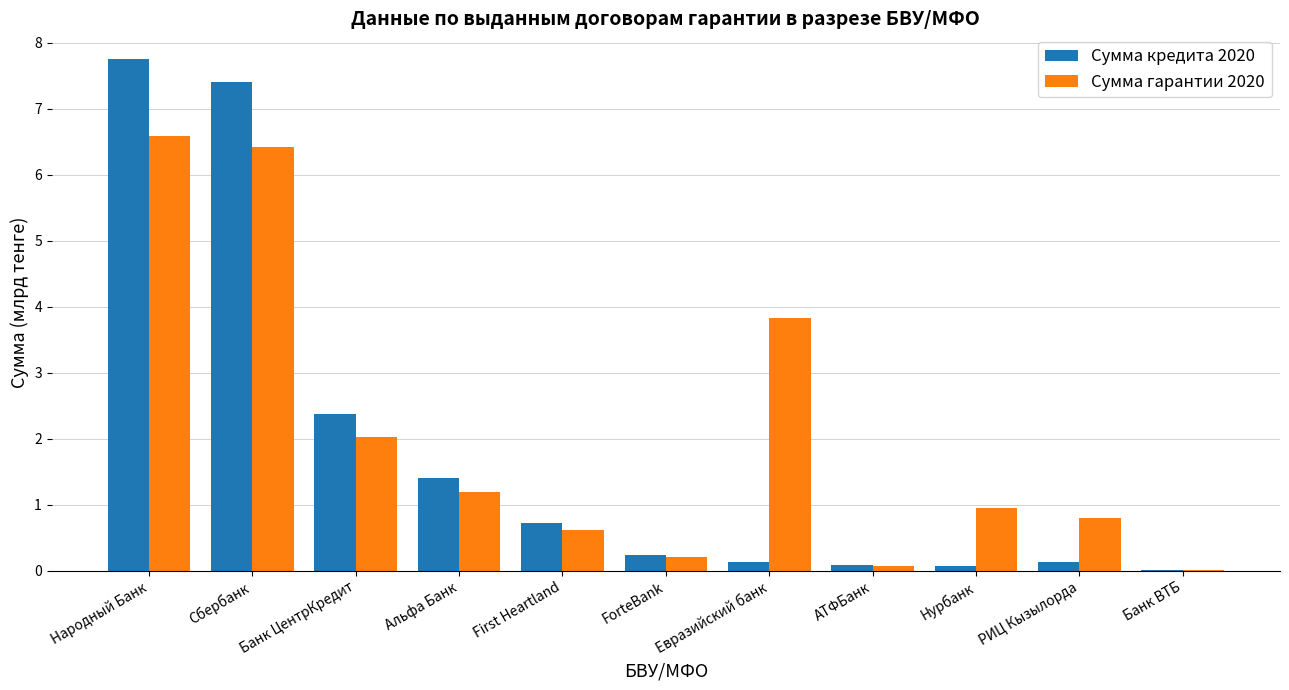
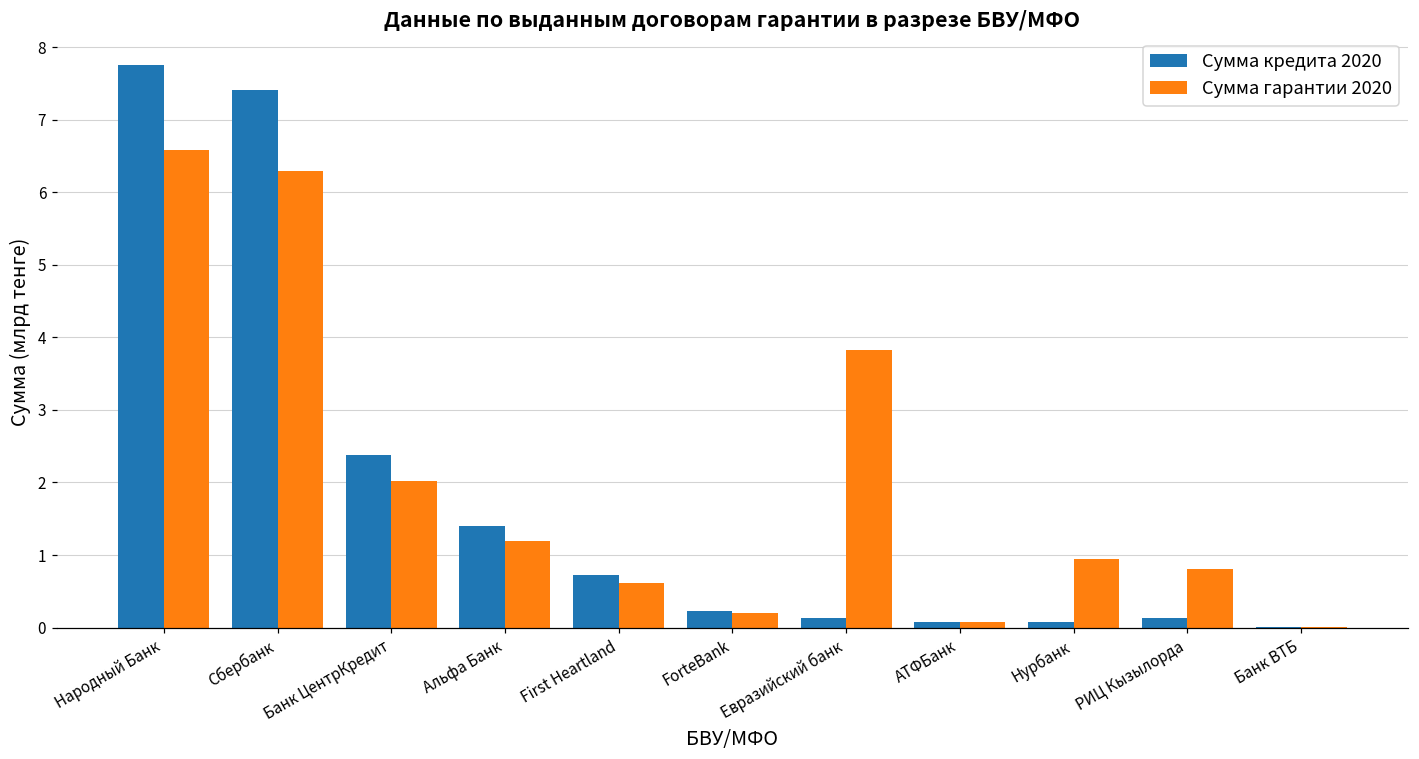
  {
    "Сумма кредита 2020": {
      "Народный Банк": 7.8,
      "Сбербанк": 7.4,
      "Банк ЦентрКредит": 2.4,
      "Альфа Банк": 1.4,
      "First Heartland": 0.7,
      "ForteBank": 0.2,
      "Евразийский банк": 0.1,
      "АТФБанк": 0.1,
      "Нурбанк": 0.1,
      "РИЦ Кызылорда": 0.1
    },
    "Сумма гарантии 2020": {
      "Народный Банк": 6.6,
-     "Сбербанк": 6.4,
+     "Сбербанк": 6.3,
      "Банк ЦентрКредит": 2.0,
      "Альфа Банк": 1.2,
      "First Heartland": 0.6,
      "ForteBank": 0.2,
      "Евразийский банк": 3.8,
      "АТФБанк": 0.1,
      "Нурбанк": 0.9,
      "РИЦ Кызылорда": 0.8
    }
  }
